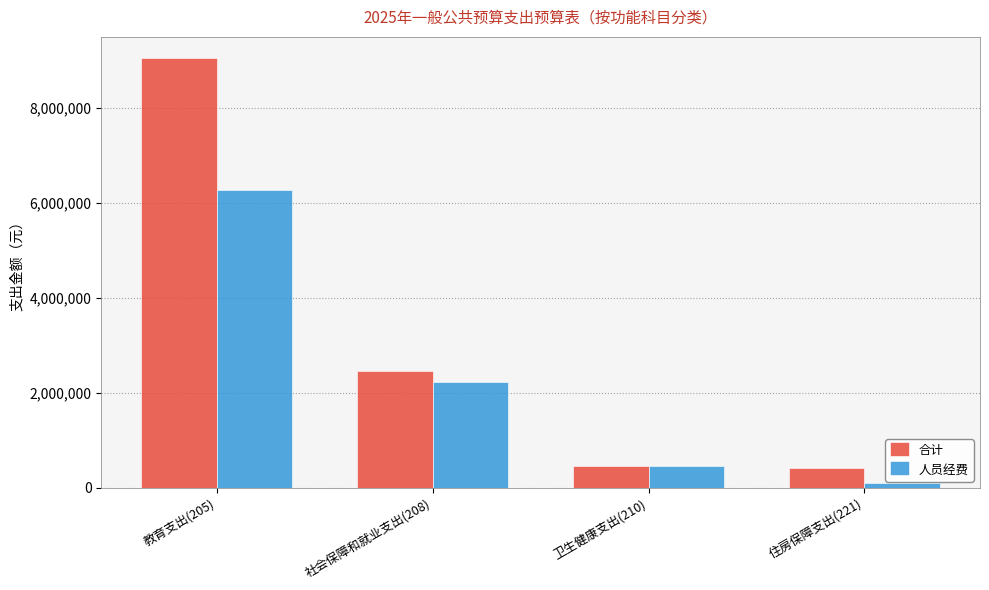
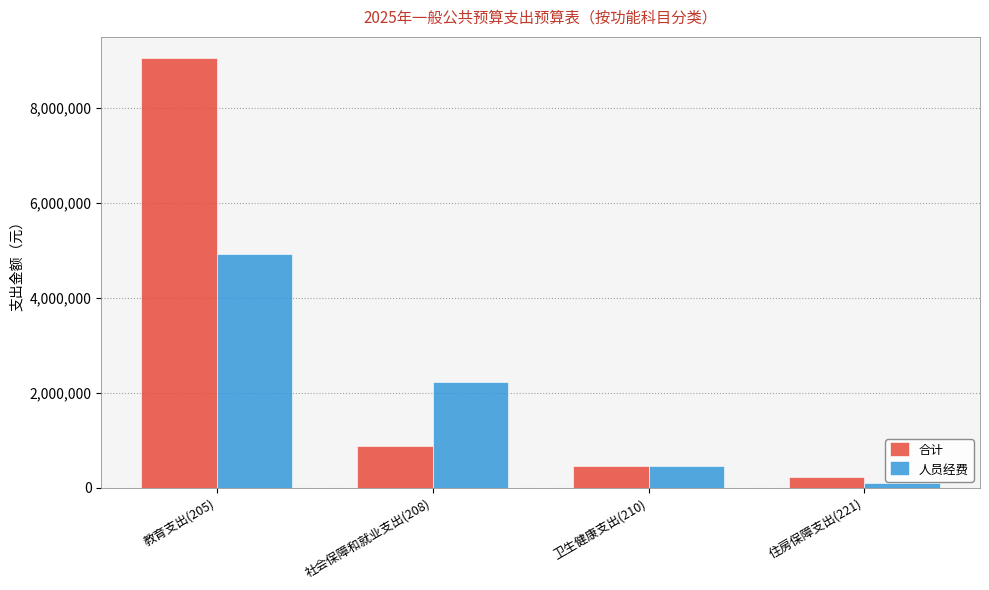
  {
    "合计": {
      "教育支出(205)": "9,000,000",
-     "社会保障和就业支出(208)": "2,500,000",
+     "社会保障和就业支出(208)": "900,000",
      "卫生健康支出(210)": "500,000",
-     "住房保障支出(221)": "400,000"
+     "住房保障支出(221)": "200,000"
    },
    "人员经费": {
-     "教育支出(205)": "6,300,000",
+     "教育支出(205)": "4,900,000",
      "社会保障和就业支出(208)": "2,200,000",
      "卫生健康支出(210)": "500,000",
      "住房保障支出(221)": "100,000"
    }
  }
